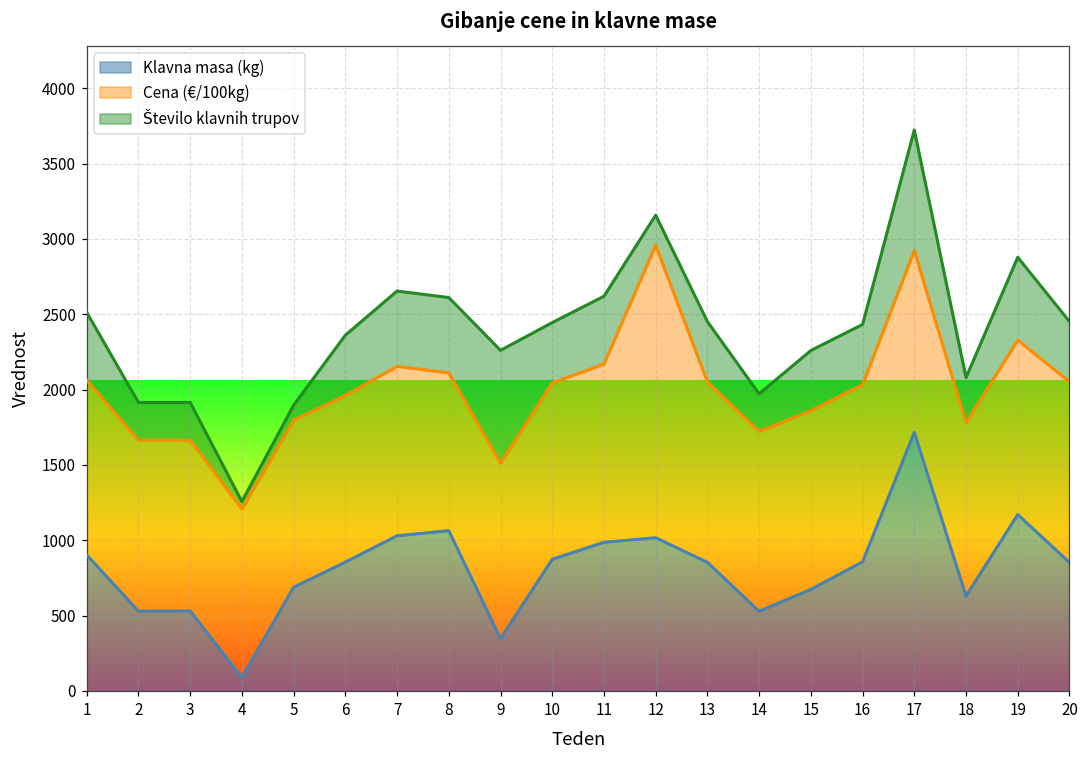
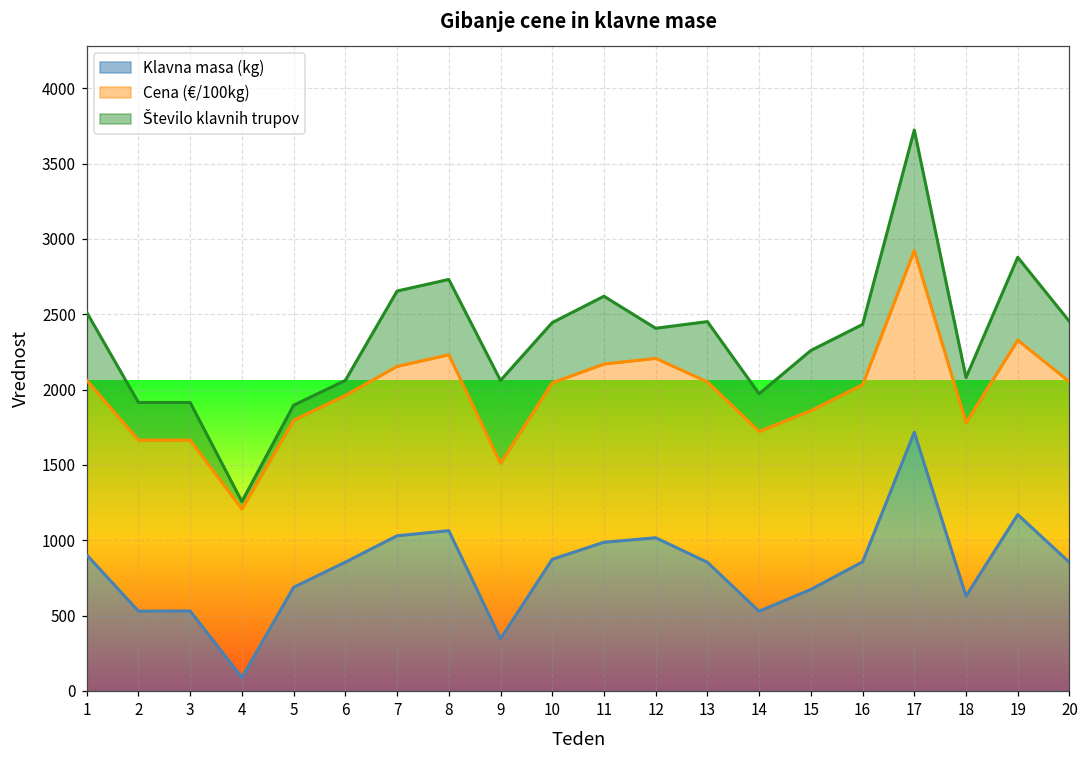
  {
    "Klavna masa (kg)": {
      "1": 900,
      "2": 530,
      "3": 530,
      "4": 90,
      "5": 690,
      "6": 860,
      "7": 1030,
      "8": 1060,
      "9": 350,
      "10": 870,
      "11": 990,
      "12": 1020,
      "13": 850,
      "14": 530,
      "15": 670,
      "16": 860,
      "17": 1720,
      "18": 630,
      "19": 1170,
      "20": 850
    },
    "Cena (€/100kg)": {
      "1": 1160,
      "2": 1130,
      "3": 1130,
      "4": 1120,
      "5": 1110,
      "6": 1110,
      "7": 1120,
-     "8": 1050,
+     "8": 1170,
      "9": 1160,
      "10": 1170,
      "11": 1180,
-     "12": 1940,
+     "12": 1190,
      "13": 1200,
      "14": 1190,
      "15": 1190,
      "16": 1180,
      "17": 1210,
      "18": 1150,
      "19": 1160,
      "20": 1200
    },
    "Število klavnih trupov": {
      "1": 450,
      "2": 250,
      "3": 250,
      "4": 50,
      "5": 100,
-     "6": 400,
+     "6": 100,
      "7": 500,
      "8": 500,
-     "9": 750,
+     "9": 550,
      "10": 400,
      "11": 450,
      "12": 200,
      "13": 400,
      "14": 250,
      "15": 400,
      "16": 400,
      "17": 800,
      "18": 300,
      "19": 550,
      "20": 400
    }
  }
